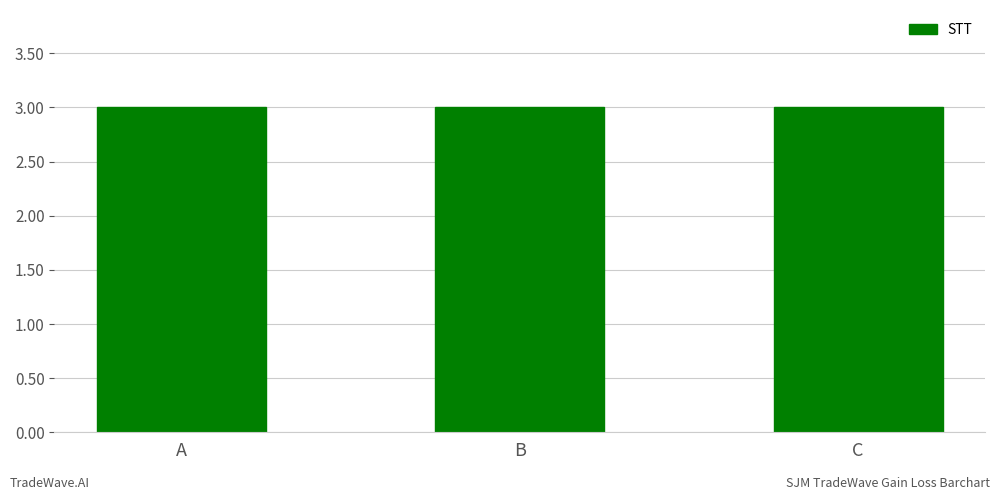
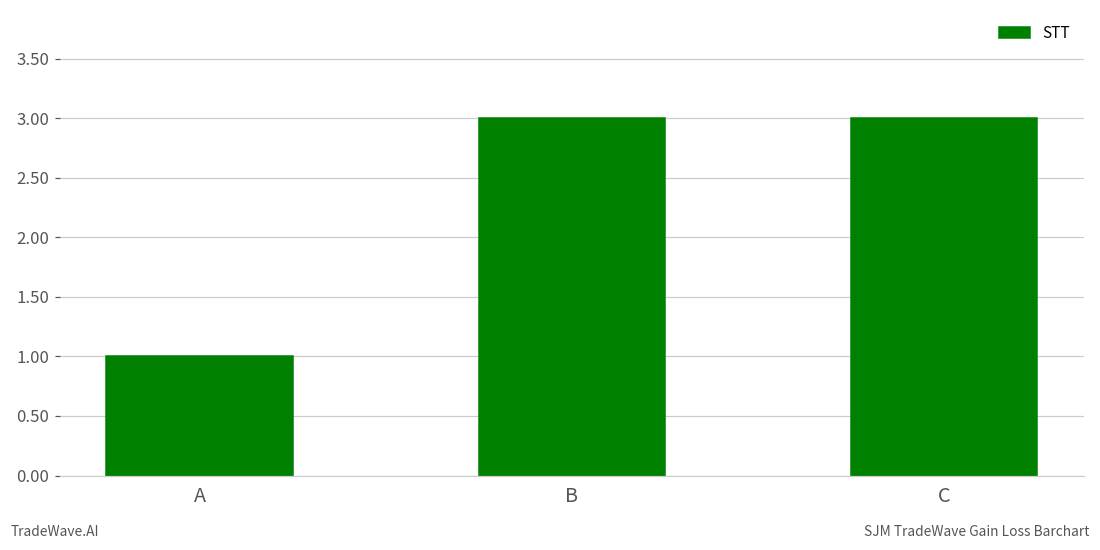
  {
-   "A": 3,
+   "A": 1,
    "B": 3,
    "C": 3
  }
